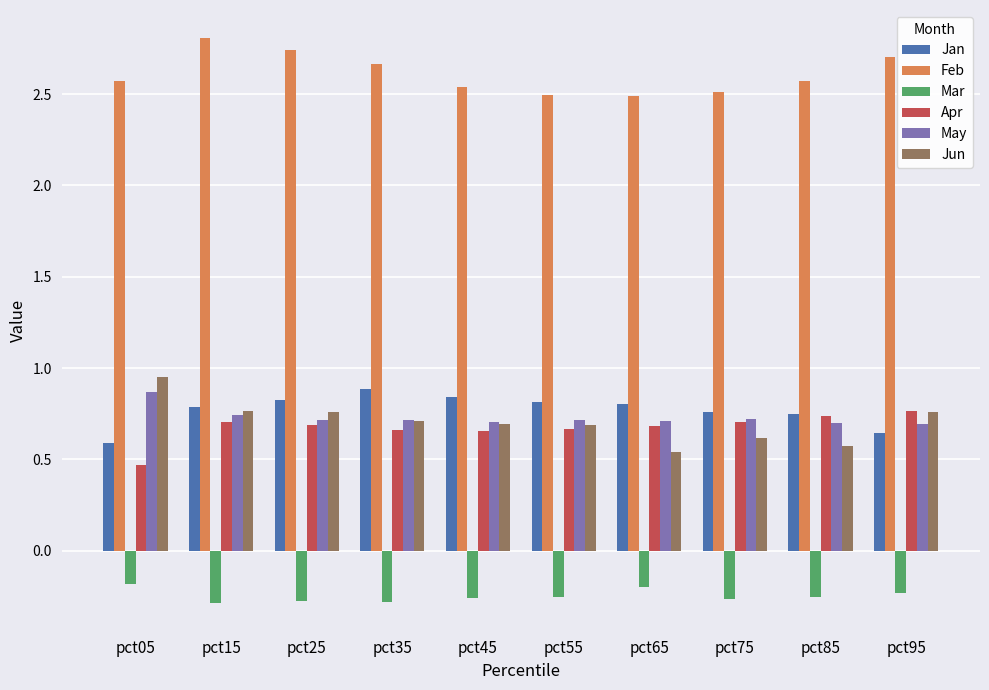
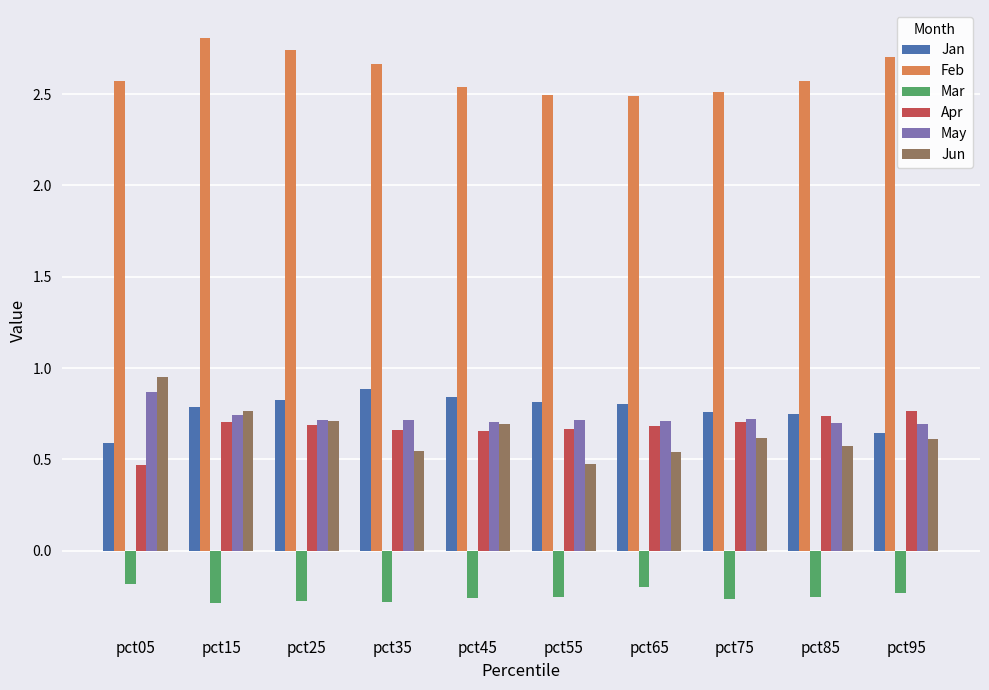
  {
    "Mar": {
      "pct05": -0.18,
      "pct15": -0.28,
      "pct25": -0.28,
      "pct35": -0.28,
      "pct45": -0.26,
      "pct55": -0.26,
      "pct65": -0.20,
      "pct75": -0.26,
      "pct85": -0.25,
      "pct95": -0.23
    },
    "Jun": {
      "pct05": 0.95,
      "pct15": 0.77,
-     "pct25": 0.76,
-     "pct35": 0.71,
+     "pct25": 0.71,
+     "pct35": 0.55,
      "pct45": 0.70,
-     "pct55": 0.69,
+     "pct55": 0.47,
      "pct65": 0.54,
      "pct75": 0.62,
      "pct85": 0.58,
-     "pct95": 0.76
+     "pct95": 0.61
    }
  }
